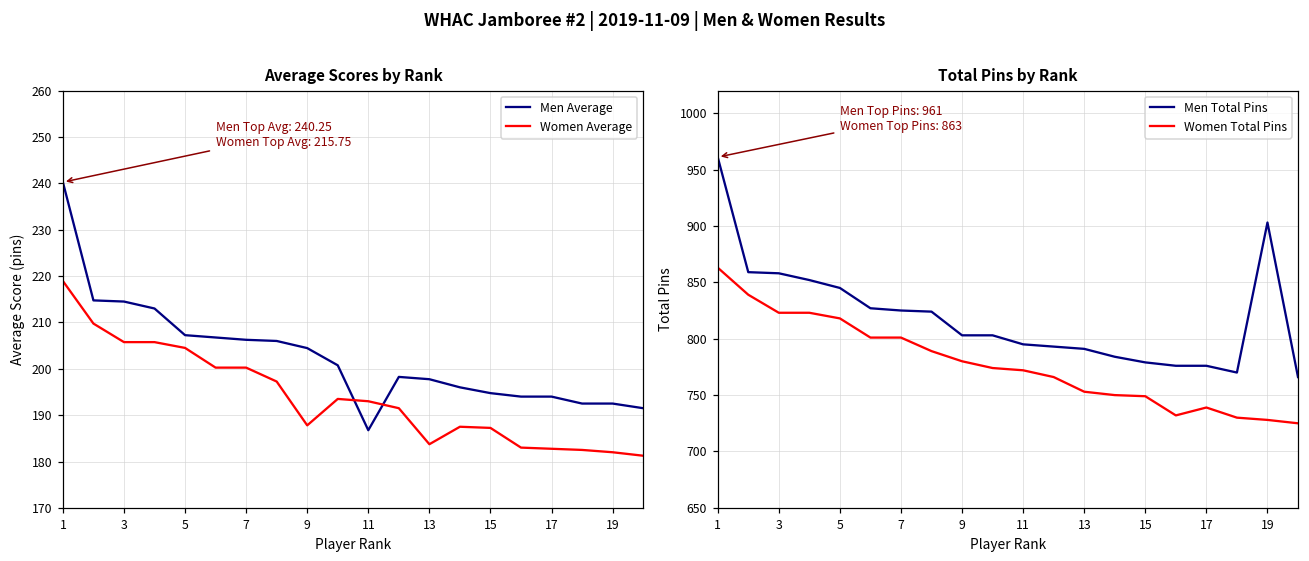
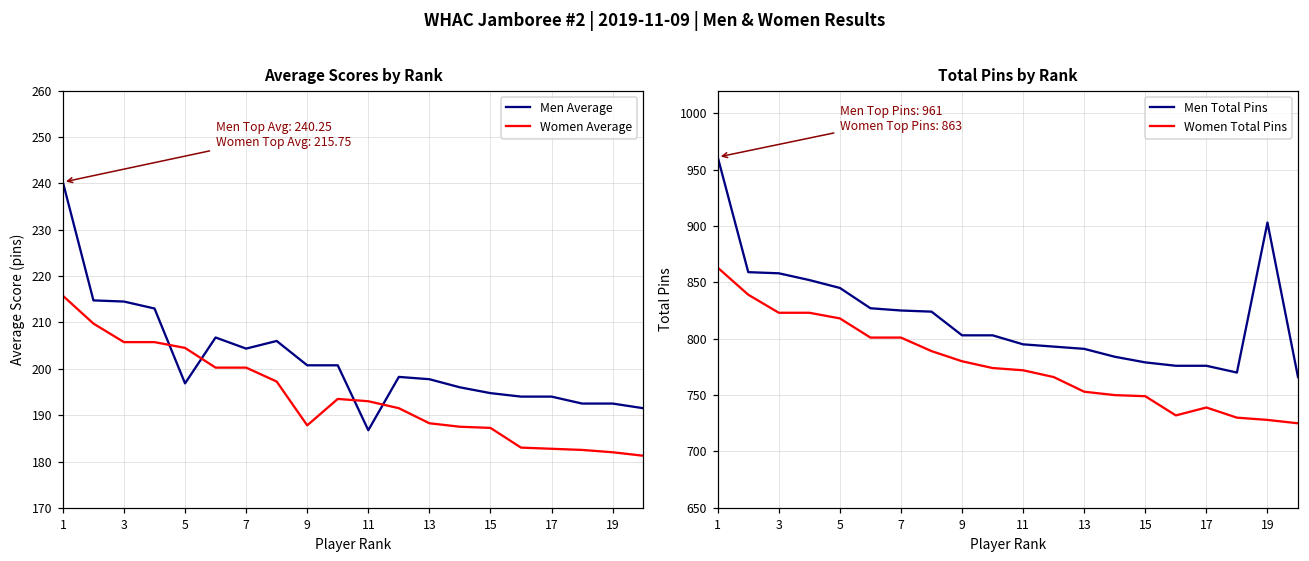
  {
    "Average Scores by Rank": {
      "Men Average": {
        "3": 215,
-       "5": 207,
-       "7": 206,
-       "9": 204,
+       "5": 197,
+       "7": 204,
+       "9": 201,
        "11": 187,
        "13": 198,
        "15": 195,
        "17": 194,
        "19": 193
      },
      "Women Average": {
-       "1": 219,
+       "1": 216,
        "3": 206,
        "5": 205,
        "7": 200,
        "9": 188,
        "11": 193,
-       "13": 184,
+       "13": 188,
        "15": 187,
        "17": 183,
        "19": 182
      }
    },
    "Total Pins by Rank": {
      "Men Total Pins": {
        "1": 961
      },
      "Women Total Pins": {
        "1": 863,
        "3": 823,
        "5": 818,
        "7": 801,
        "9": 780,
        "11": 772,
        "13": 753,
        "15": 749,
        "17": 739,
        "19": 728
      }
    }
  }
